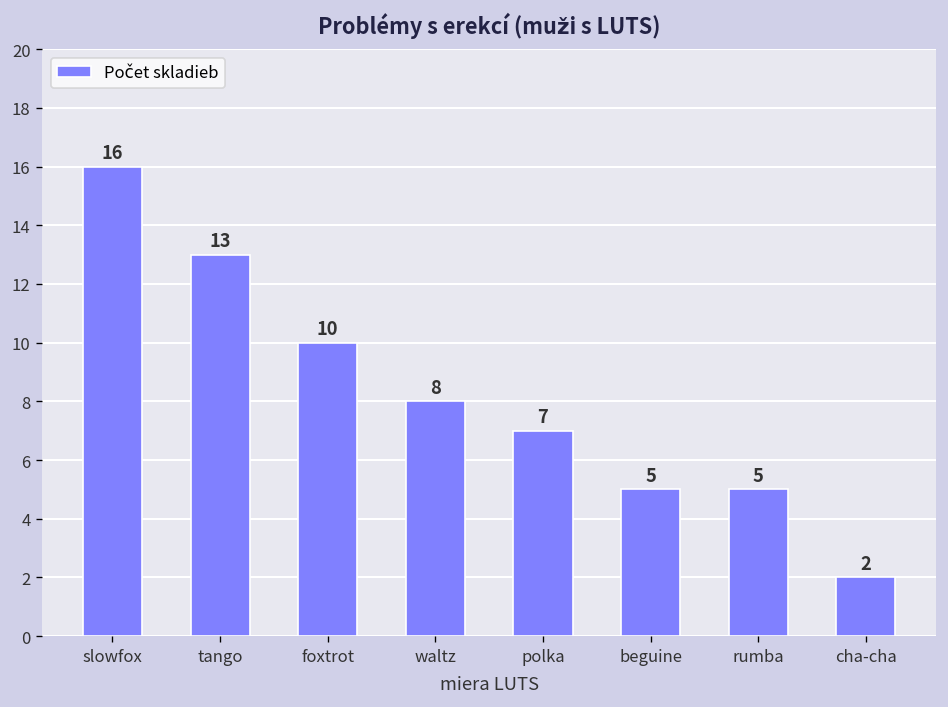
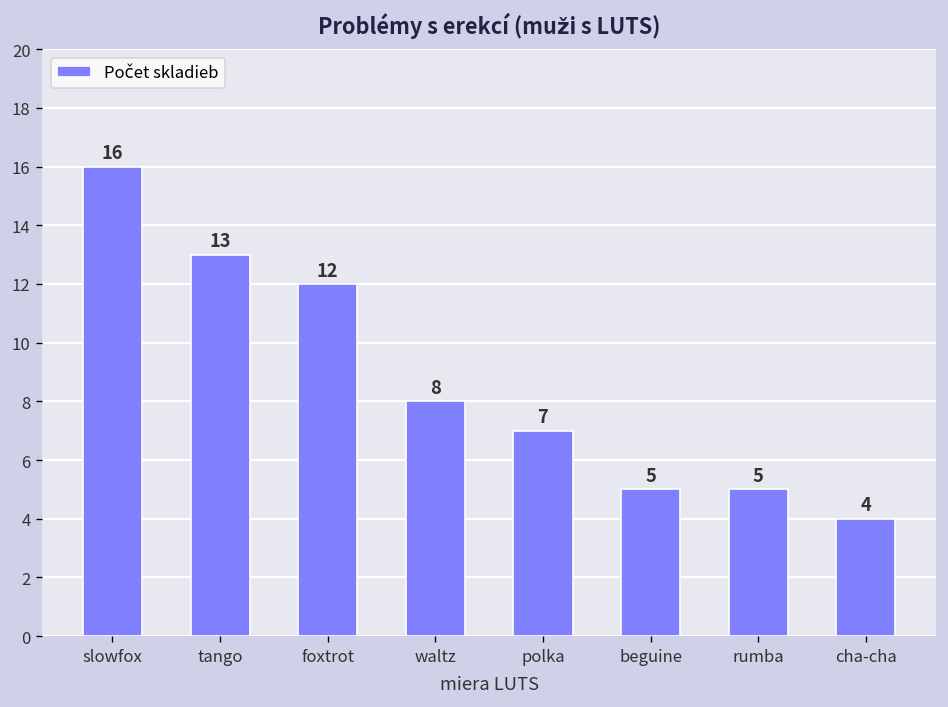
  {
    "slowfox": 16,
    "tango": 13,
-   "foxtrot": 10,
+   "foxtrot": 12,
    "waltz": 8,
    "polka": 7,
    "beguine": 5,
    "rumba": 5,
-   "cha-cha": 2
+   "cha-cha": 4
  }
